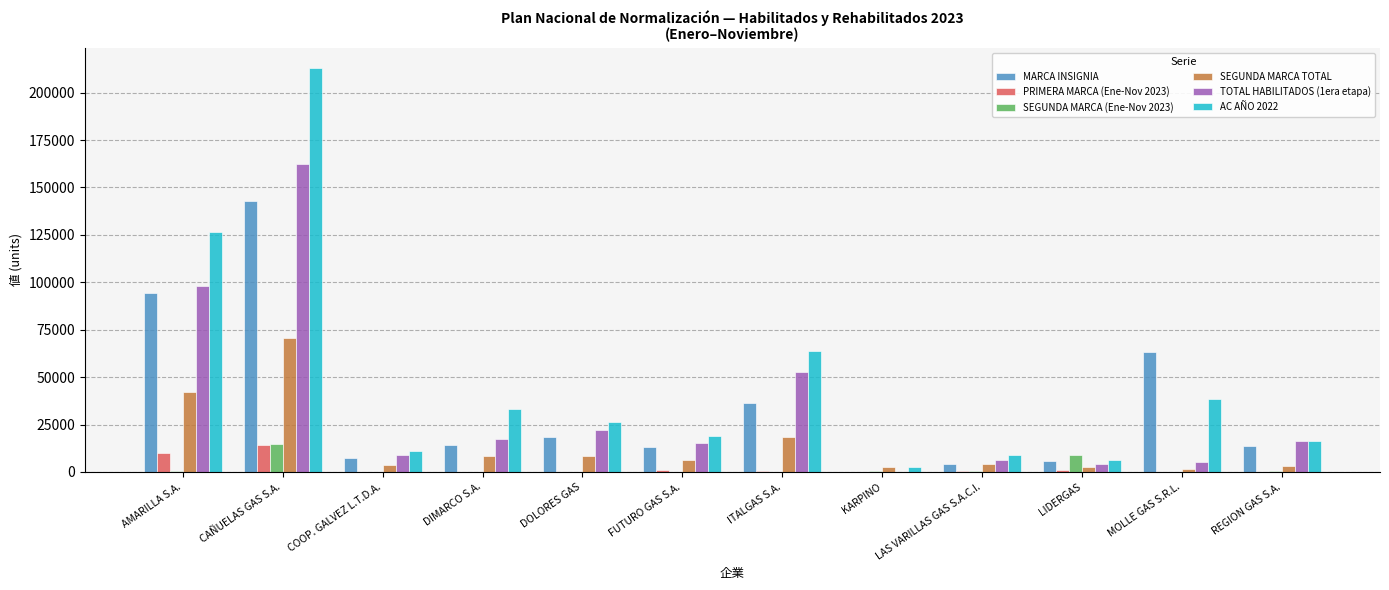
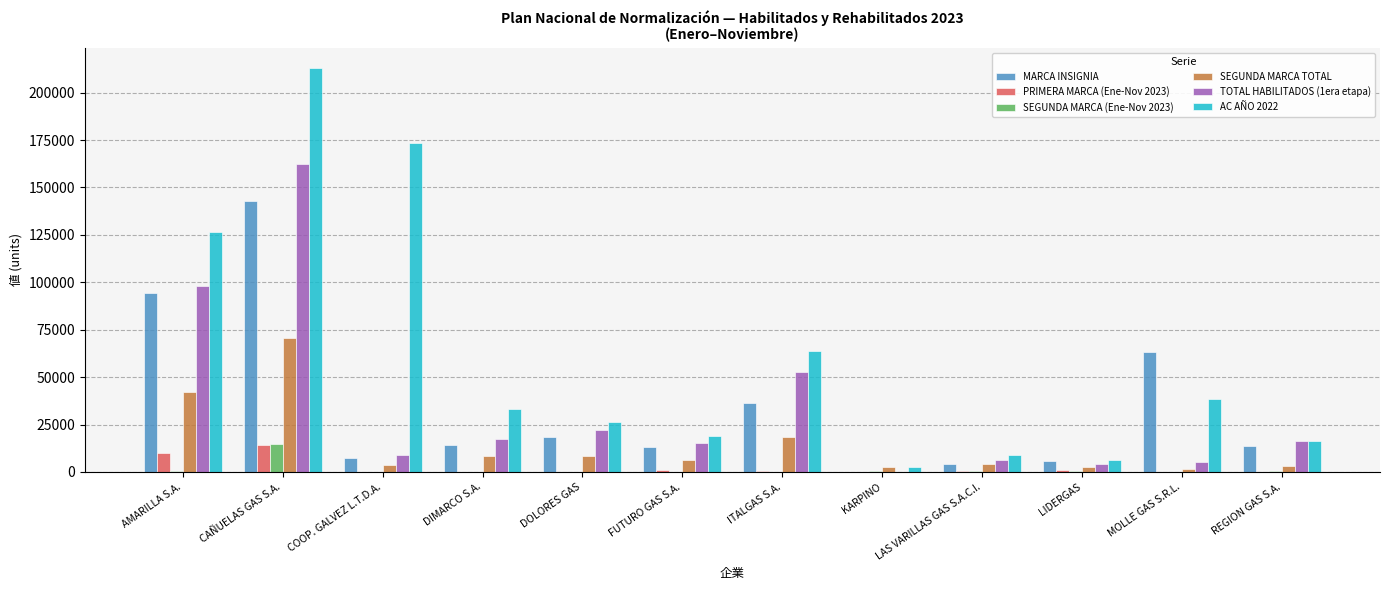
  {
    "MARCA INSIGNIA": {
      "AMARILLA S.A.": 94000,
      "CAÑUELAS GAS S.A.": 143000,
      "COOP. GALVEZ L.T.D.A.": 8000,
      "DIMARCO S.A.": 14000,
      "DOLORES GAS": 18000,
      "FUTURO GAS S.A.": 13000,
      "ITALGAS S.A.": 37000,
      "LAS VARILLAS GAS S.A.C.I.": 4000,
      "LIDERGAS": 6000,
      "MOLLE GAS S.R.L.": 63000,
      "REGION GAS S.A.": 14000
    },
    "SEGUNDA MARCA (Ene-Nov 2023)": {
      "CAÑUELAS GAS S.A.": 15000,
      "COOP. GALVEZ L.T.D.A.": 0,
      "DIMARCO S.A.": 0,
      "FUTURO GAS S.A.": 0,
      "ITALGAS S.A.": 0,
-     "LIDERGAS": 9000
+     "LIDERGAS": 0
    },
    "TOTAL HABILITADOS (1era etapa)": {
      "AMARILLA S.A.": 98000,
      "CAÑUELAS GAS S.A.": 162000,
      "COOP. GALVEZ L.T.D.A.": 9000,
      "DIMARCO S.A.": 17000,
      "DOLORES GAS": 22000,
      "FUTURO GAS S.A.": 15000,
      "ITALGAS S.A.": 53000,
      "KARPINO": 0,
      "LAS VARILLAS GAS S.A.C.I.": 6000,
      "LIDERGAS": 4000,
      "MOLLE GAS S.R.L.": 5000,
      "REGION GAS S.A.": 17000
    },
    "AC AÑO 2022": {
      "AMARILLA S.A.": 127000,
      "CAÑUELAS GAS S.A.": 213000,
-     "COOP. GALVEZ L.T.D.A.": 11000,
+     "COOP. GALVEZ L.T.D.A.": 173000,
      "DIMARCO S.A.": 33000,
      "DOLORES GAS": 27000,
      "FUTURO GAS S.A.": 19000,
      "ITALGAS S.A.": 64000,
      "KARPINO": 2000,
      "LAS VARILLAS GAS S.A.C.I.": 9000,
      "LIDERGAS": 6000,
      "MOLLE GAS S.R.L.": 38000,
      "REGION GAS S.A.": 17000
    }
  }
